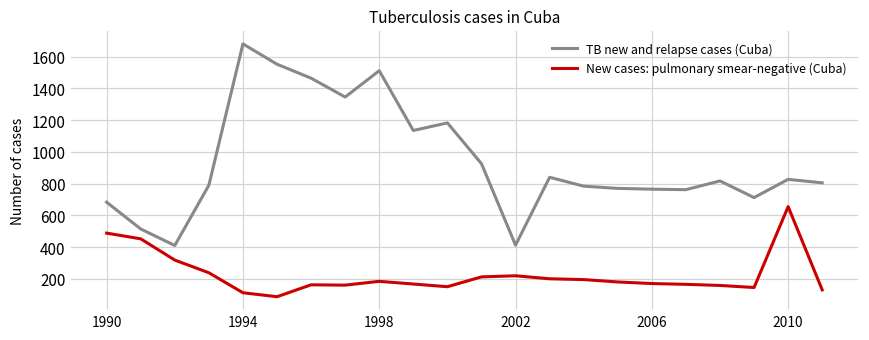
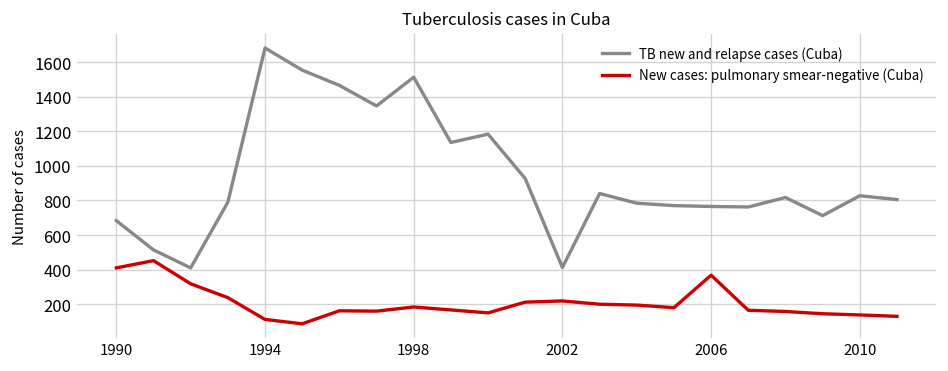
  {
    "TB new and relapse cases (Cuba)": {
      "1990": 680,
      "1994": 1680,
      "1998": 1510,
      "2002": 410,
      "2006": 770,
      "2010": 830
    },
    "New cases: pulmonary smear-negative (Cuba)": {
-     "1990": 490,
+     "1990": 410,
      "1994": 110,
      "1998": 180,
      "2002": 220,
-     "2006": 170,
-     "2010": 660
+     "2006": 370,
+     "2010": 140
    }
  }
